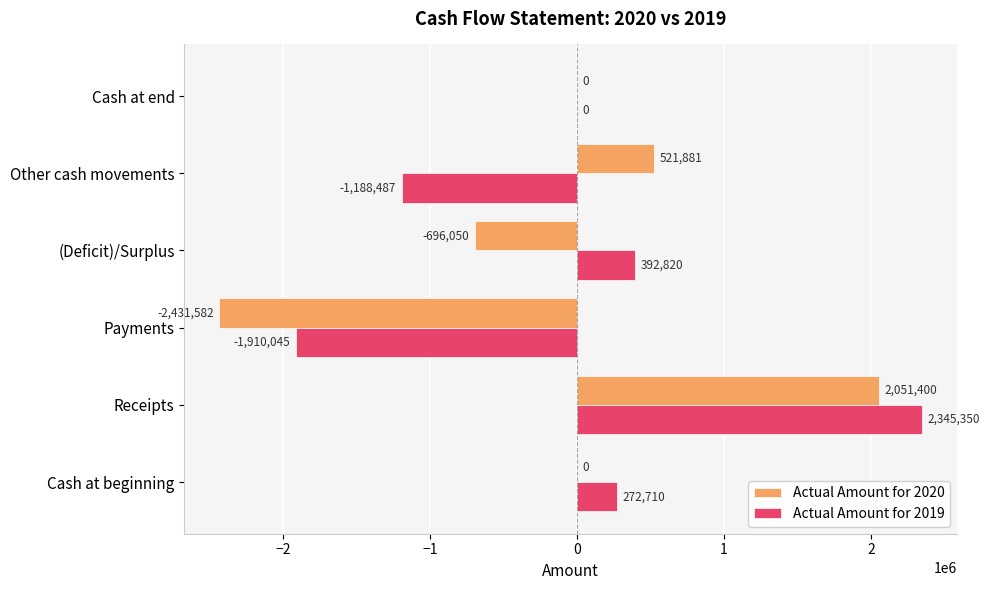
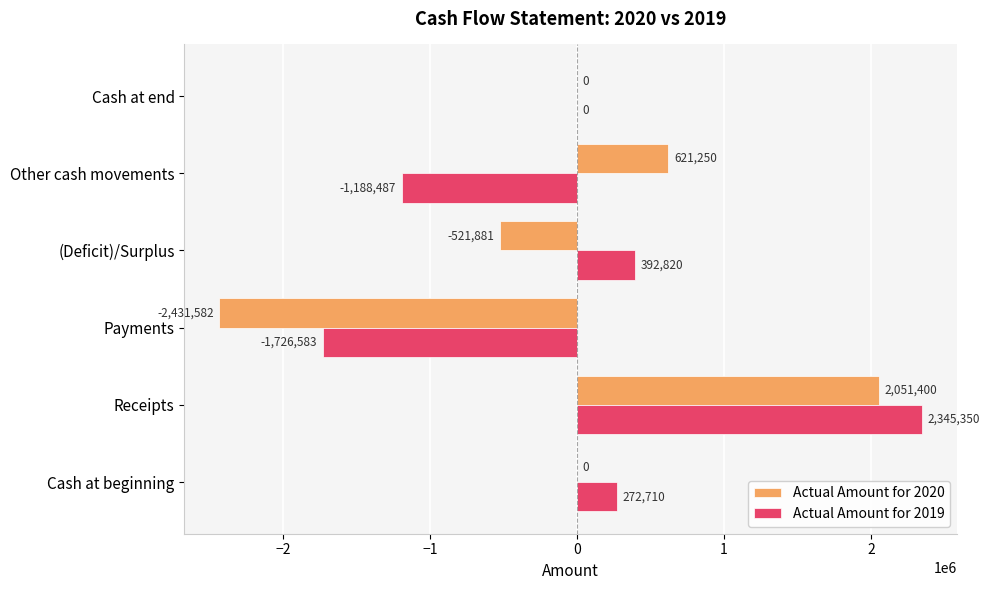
  {
    "Actual Amount for 2020": {
      "Cash at end": "0",
-     "Other cash movements": "521,881",
-     "(Deficit)/Surplus": "-696,050",
+     "Other cash movements": "621,250",
+     "(Deficit)/Surplus": "-521,881",
      "Payments": "-2,431,582",
      "Receipts": "2,051,400",
      "Cash at beginning": "0"
    },
    "Actual Amount for 2019": {
      "Cash at end": "0",
      "Other cash movements": "-1,188,487",
      "(Deficit)/Surplus": "392,820",
-     "Payments": "-1,910,045",
+     "Payments": "-1,726,583",
      "Receipts": "2,345,350",
      "Cash at beginning": "272,710"
    }
  }
